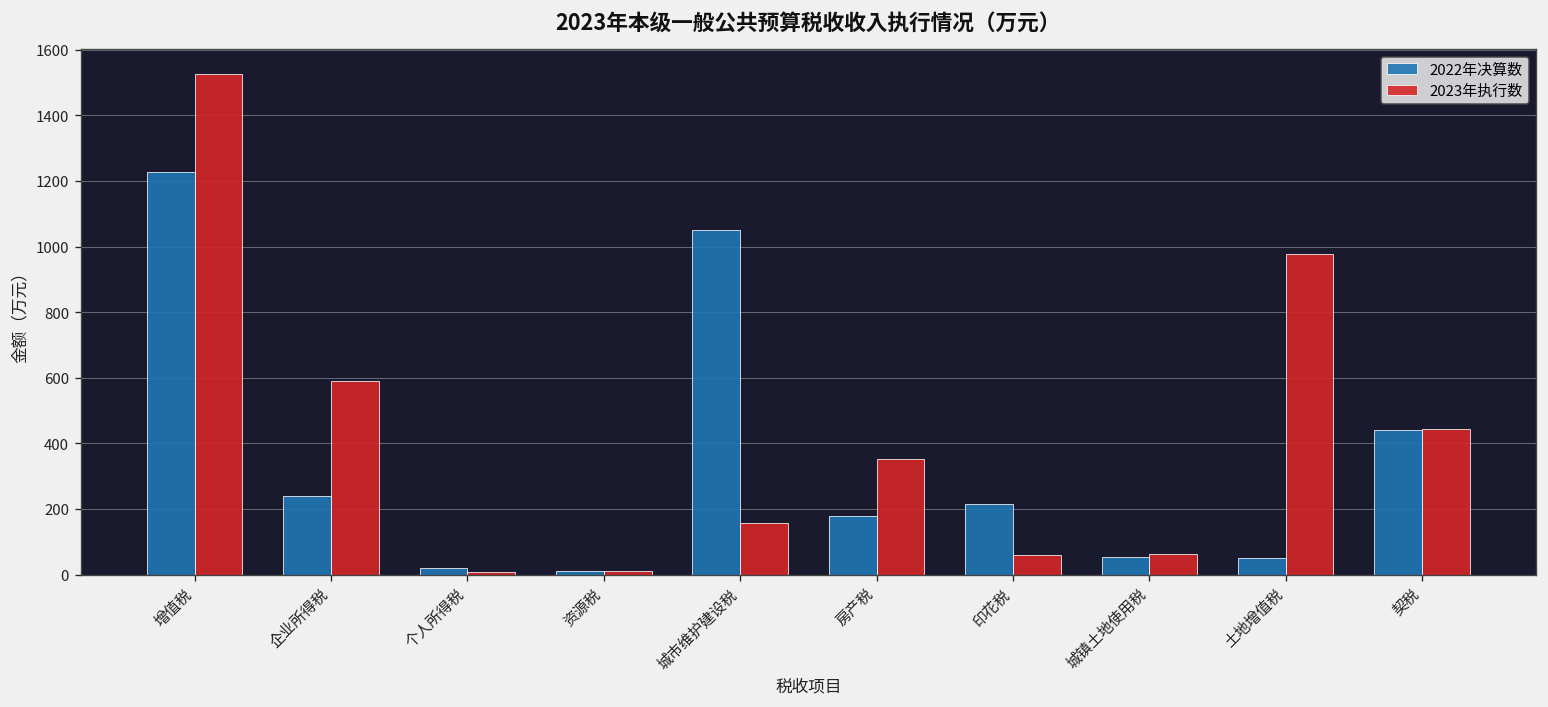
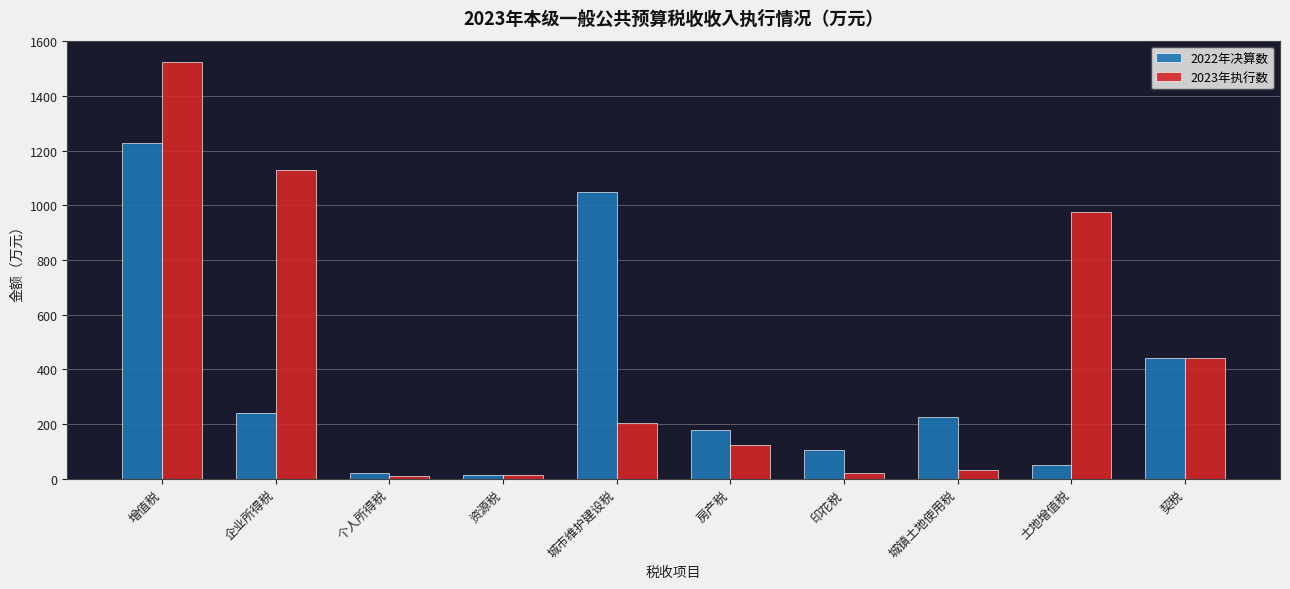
  {
    "2022年决算数": {
      "增值税": 1230,
      "企业所得税": 240,
      "个人所得税": 20,
      "资源税": 10,
      "城市维护建设税": 1050,
      "房产税": 180,
-     "印花税": 220,
-     "城镇土地使用税": 50,
+     "印花税": 100,
+     "城镇土地使用税": 220,
      "土地增值税": 50,
      "契税": 440
    },
    "2023年执行数": {
      "增值税": 1530,
-     "企业所得税": 590,
+     "企业所得税": 1130,
      "资源税": 10,
-     "城市维护建设税": 160,
-     "房产税": 350,
-     "印花税": 60,
-     "城镇土地使用税": 60,
+     "城市维护建设税": 200,
+     "房产税": 120,
+     "印花税": 20,
+     "城镇土地使用税": 30,
      "土地增值税": 980,
      "契税": 440
    }
  }
